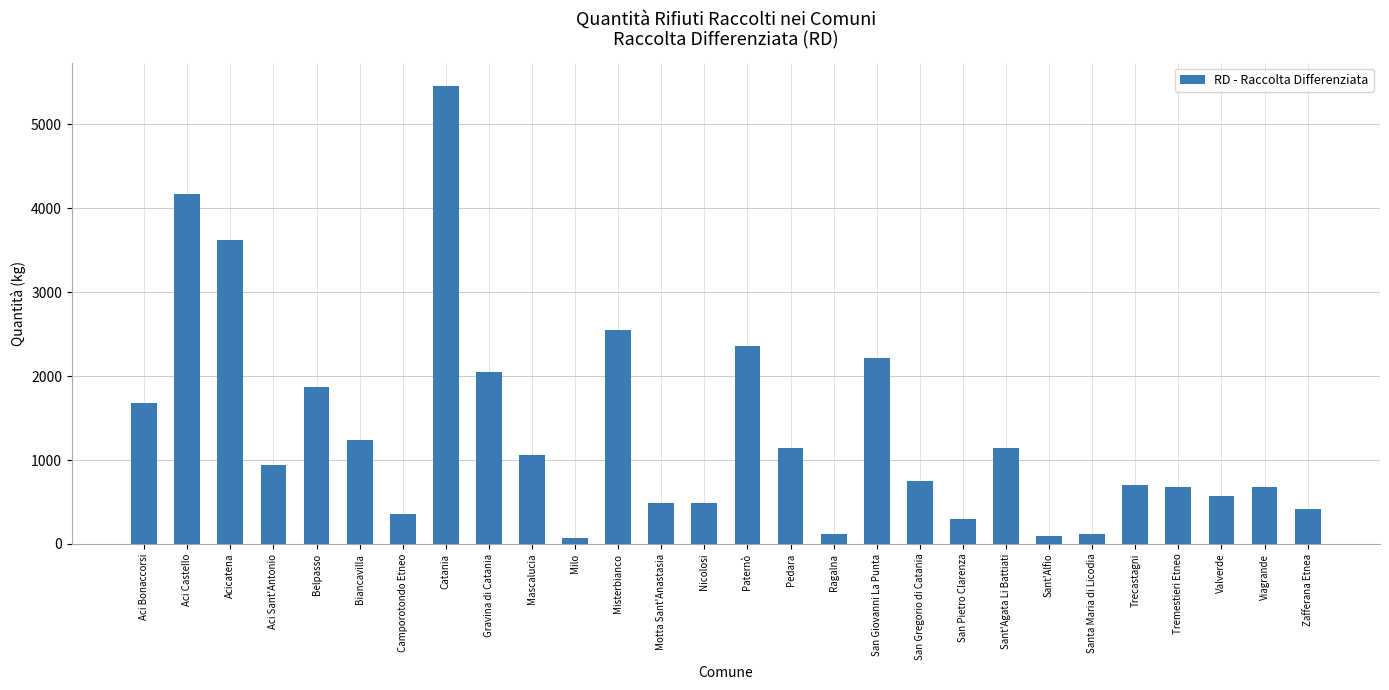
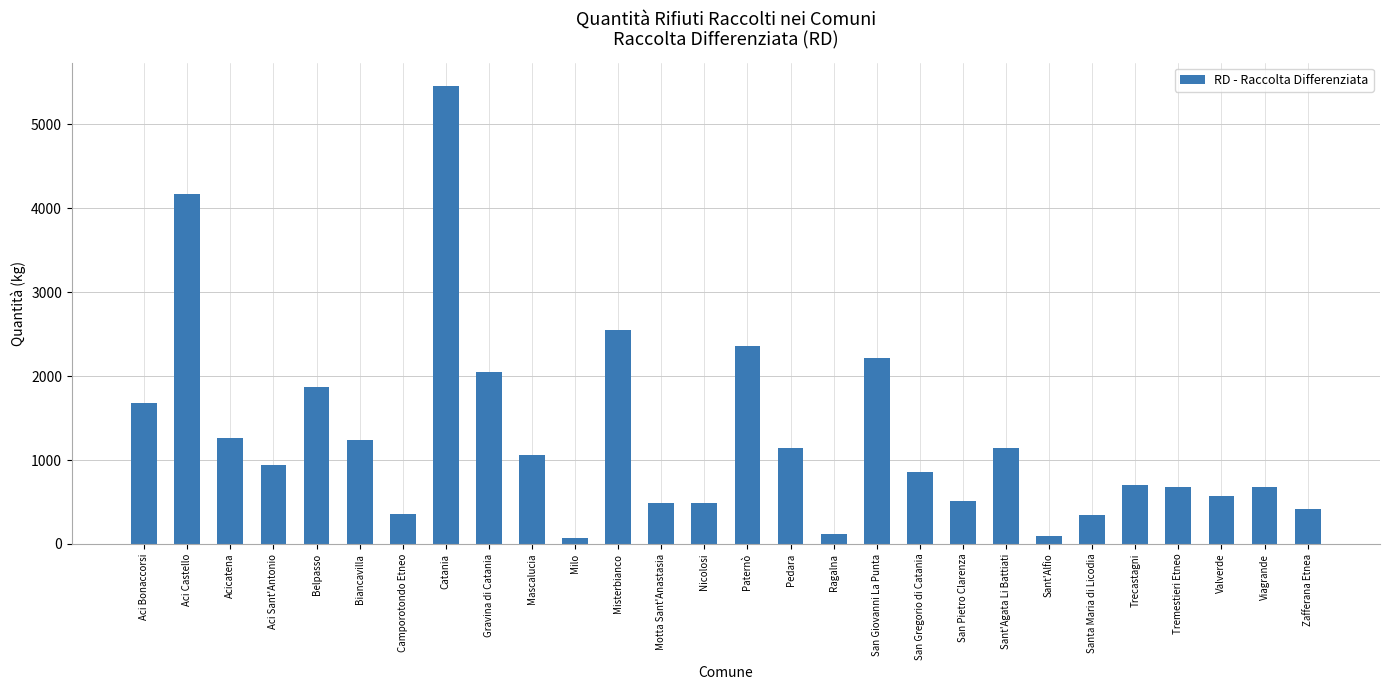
  {
    "Aci Bonaccorsi": 1700,
    "Aci Castello": 4200,
-   "Acicatena": 3600,
+   "Acicatena": 1300,
    "Aci Sant'Antonio": 900,
    "Belpasso": 1900,
    "Biancavilla": 1200,
    "Camporotondo Etneo": 400,
    "Catania": 5500,
    "Gravina di Catania": 2000,
    "Mascalucia": 1100,
    "Milo": 100,
    "Misterbianco": 2500,
    "Motta Sant'Anastasia": 500,
    "Nicolosi": 500,
    "Paternò": 2400,
    "Pedara": 1100,
    "Ragalna": 100,
    "San Giovanni La Punta": 2200,
-   "San Gregorio di Catania": 800,
-   "San Pietro Clarenza": 300,
+   "San Gregorio di Catania": 900,
+   "San Pietro Clarenza": 500,
    "Sant'Agata Li Battiati": 1100,
    "Sant'Alfio": 100,
-   "Santa Maria di Licodia": 100,
+   "Santa Maria di Licodia": 300,
    "Trecastagni": 700,
    "Tremestieri Etneo": 700,
    "Valverde": 600,
    "Viagrande": 700,
    "Zafferana Etnea": 400
  }
